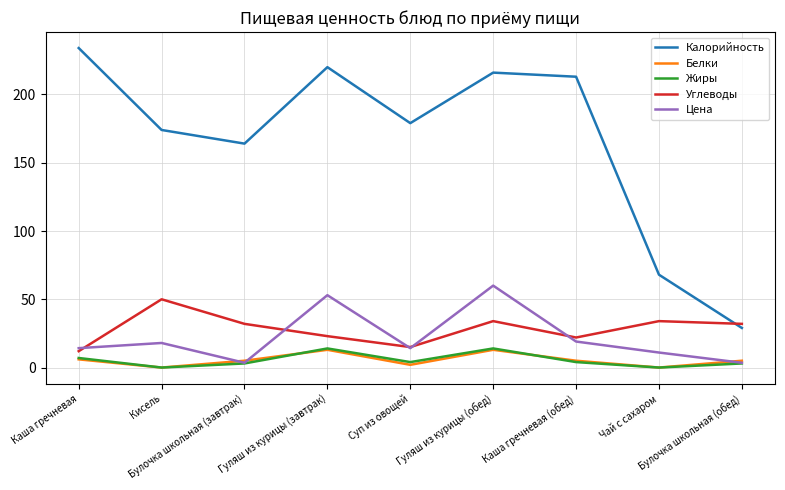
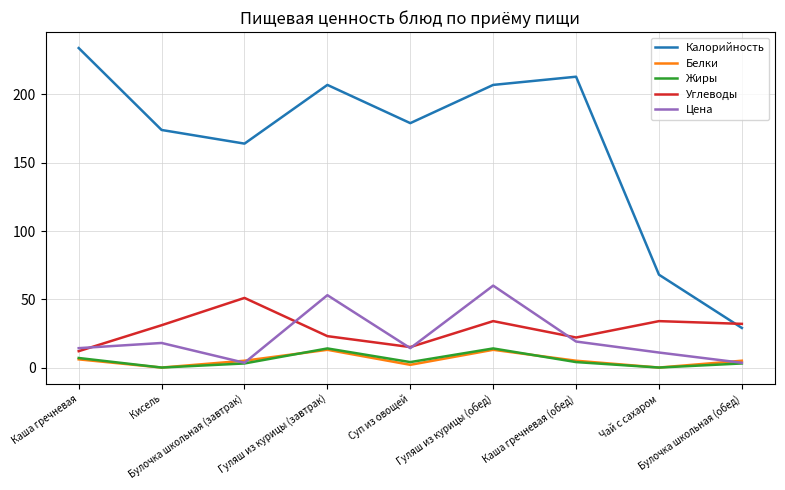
  {
    "Калорийность": {
      "Каша гречневая": 234,
      "Кисель": 174,
      "Булочка школьная (завтрак)": 164,
-     "Гуляш из курицы (завтрак)": 220,
+     "Гуляш из курицы (завтрак)": 207,
      "Суп из овощей": 179,
-     "Гуляш из курицы (обед)": 216,
+     "Гуляш из курицы (обед)": 207,
      "Каша гречневая (обед)": 213,
      "Чай с сахаром": 68,
      "Булочка школьная (обед)": 29
    },
    "Белки": {
      "Суп из овощей": 2
    },
    "Жиры": {
      "Суп из овощей": 4
    },
    "Углеводы": {
      "Каша гречневая": 12,
-     "Кисель": 50,
-     "Булочка школьная (завтрак)": 32,
+     "Кисель": 31,
+     "Булочка школьная (завтрак)": 51,
      "Гуляш из курицы (завтрак)": 23,
      "Гуляш из курицы (обед)": 34,
      "Каша гречневая (обед)": 22,
      "Чай с сахаром": 34,
      "Булочка школьная (обед)": 32
    },
    "Цена": {
      "Каша гречневая": 14,
      "Кисель": 18,
      "Гуляш из курицы (завтрак)": 53,
      "Гуляш из курицы (обед)": 60,
      "Каша гречневая (обед)": 19,
      "Чай с сахаром": 11
    }
  }
